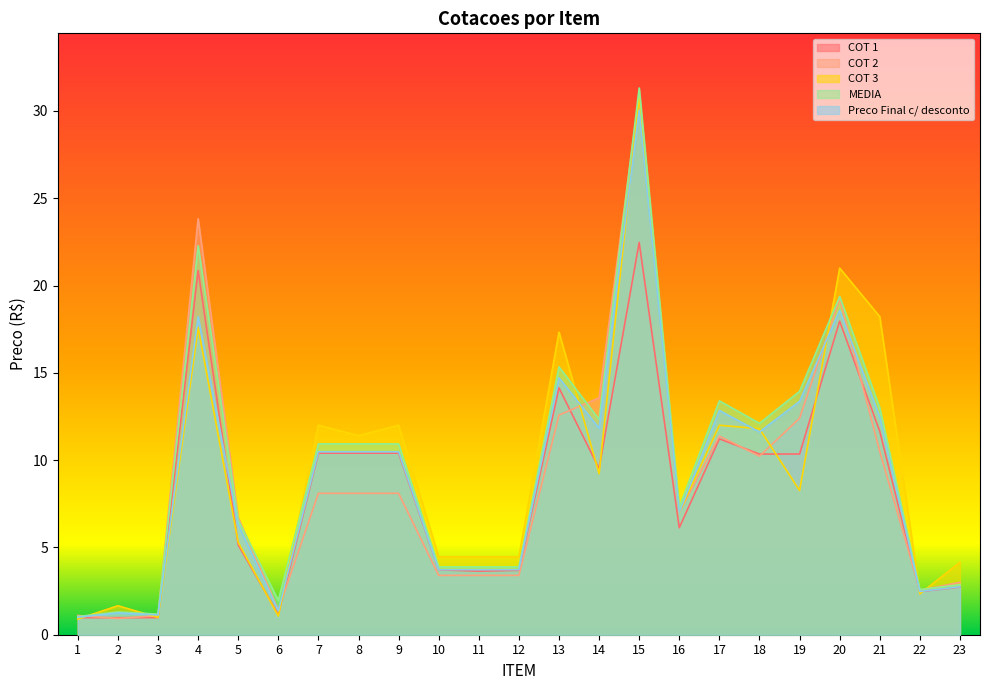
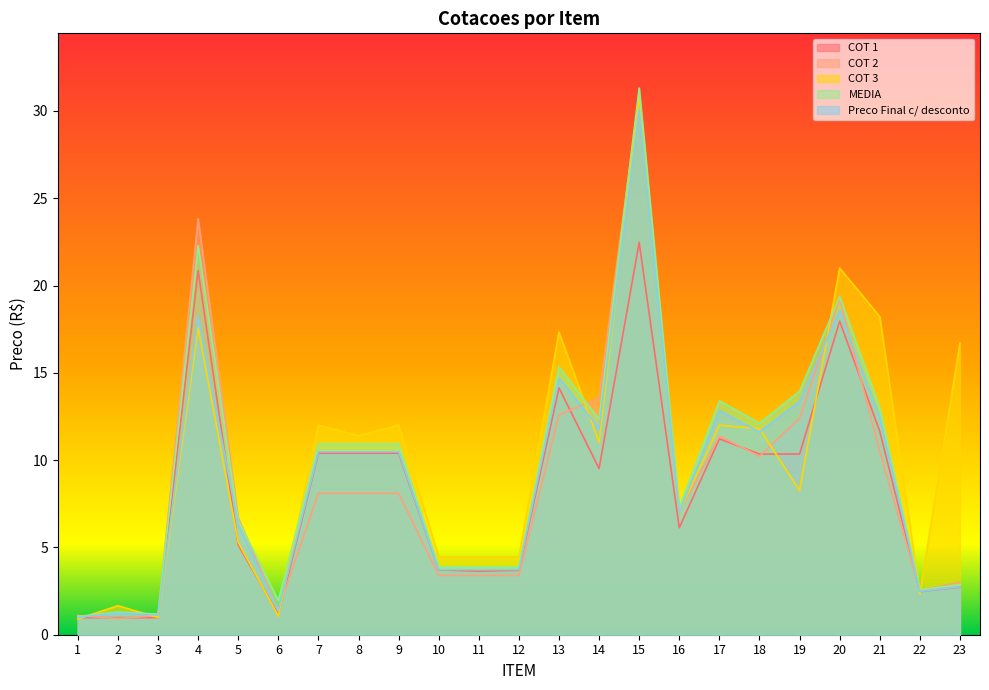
  {
    "COT 3": {
      "2": 1.7,
      "4": 17.6,
      "5": 5.3,
      "7": 12.0,
      "8": 11.4,
      "9": 12.0,
      "10": 4.5,
      "11": 4.5,
      "12": 4.5,
      "13": 17.3,
-     "14": 9.2,
+     "14": 11.0,
      "17": 12.0,
      "18": 11.8,
      "19": 8.3,
      "20": 21.0,
      "21": 18.2,
-     "23": 4.2
+     "23": 16.7
    },
    "MEDIA": {
      "4": 22.3,
      "6": 2.0,
      "7": 10.9,
      "8": 10.9,
      "9": 10.9,
      "10": 3.9,
      "11": 3.9,
      "12": 3.9,
      "13": 15.3,
      "14": 12.3,
      "15": 31.3,
      "16": 7.3,
      "17": 13.4,
      "18": 12.1,
      "19": 13.9,
      "21": 13.0
    },
    "Preco Final c/ desconto": {
      "4": 18.2,
      "5": 6.3,
      "13": 14.7,
      "14": 11.8,
      "15": 30.0,
      "17": 12.8,
      "18": 11.6,
      "19": 13.4,
      "20": 18.6,
      "21": 12.5
    }
  }
